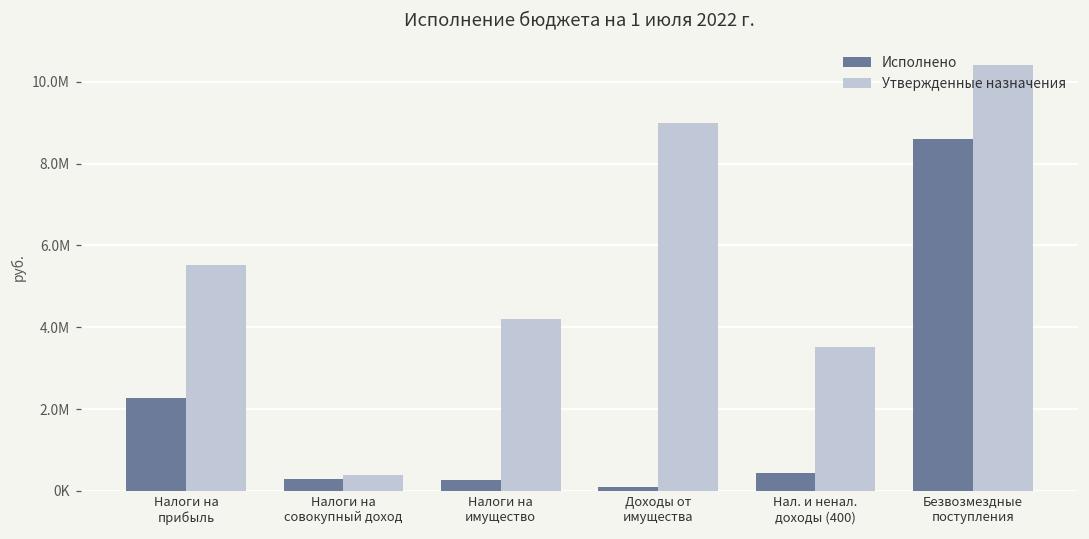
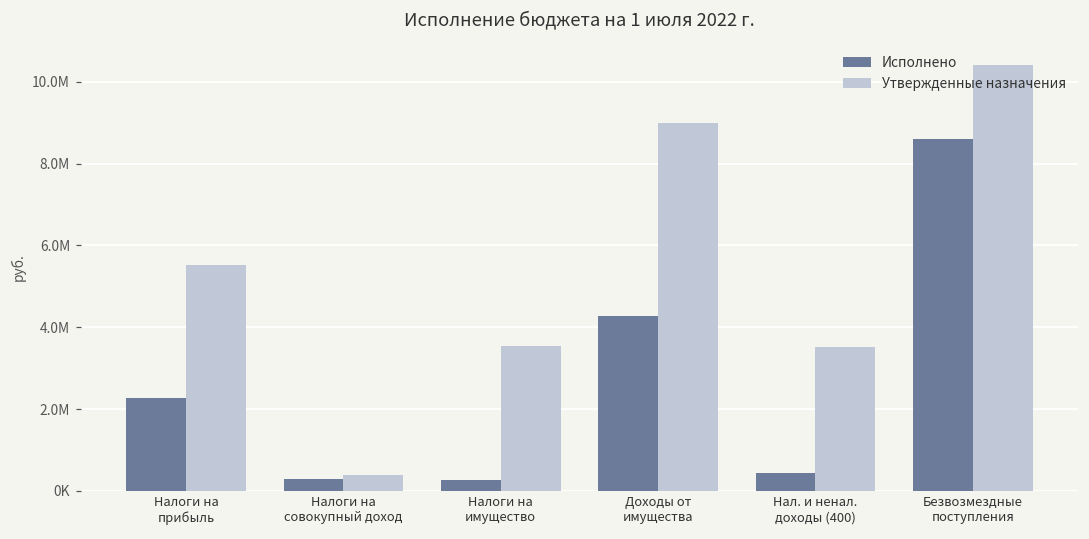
  {
    "Исполнено": {
      "Налоги на прибыль": 2300000,
      "Налоги на совокупный доход": 300000,
      "Налоги на имущество": 300000,
-     "Доходы от имущества": 100000,
+     "Доходы от имущества": 4300000,
      "Нал. и ненал. доходы (400)": 400000,
      "Безвозмездные поступления": 8600000
    },
    "Утвержденные назначения": {
      "Налоги на прибыль": 5500000,
      "Налоги на совокупный доход": 400000,
-     "Налоги на имущество": 4200000,
+     "Налоги на имущество": 3600000,
      "Доходы от имущества": 9000000,
      "Нал. и ненал. доходы (400)": 3500000,
      "Безвозмездные поступления": 10400000
    }
  }
